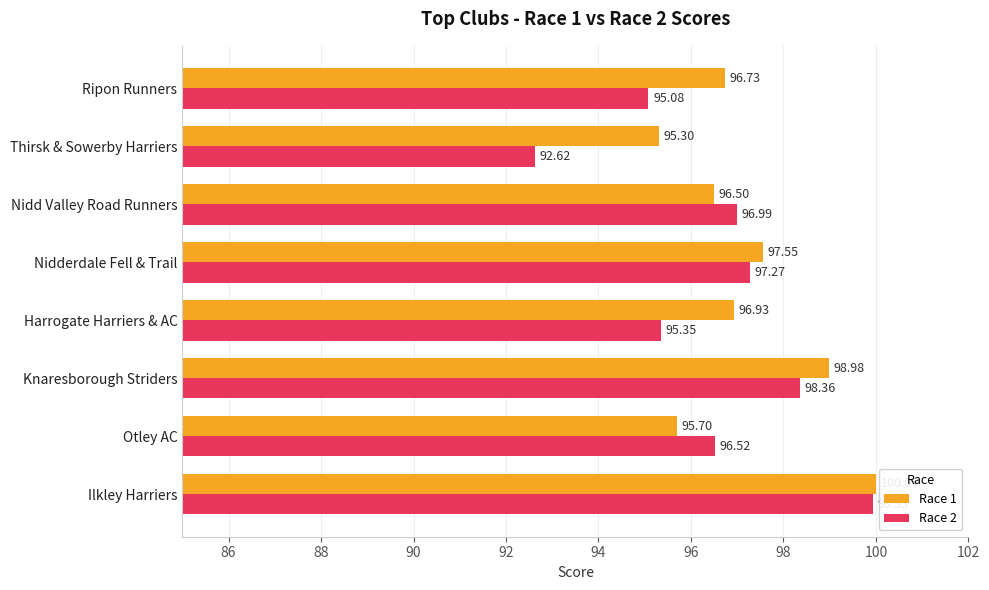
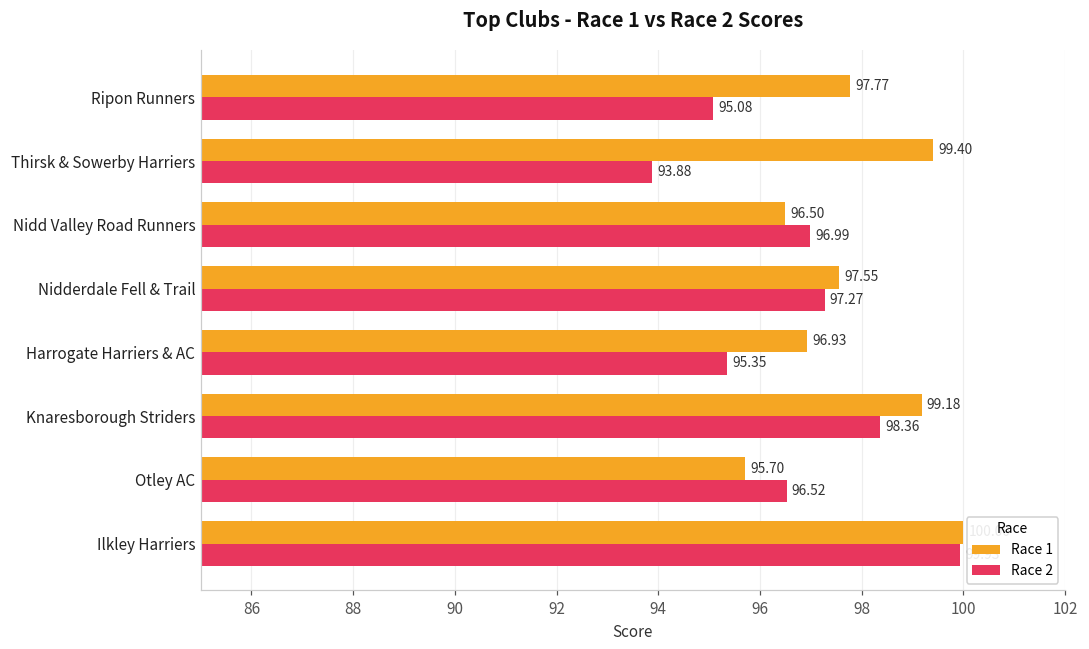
  {
    "Race 1": {
-     "Ripon Runners": 96.73,
-     "Thirsk & Sowerby Harriers": 95.30,
+     "Ripon Runners": 97.77,
+     "Thirsk & Sowerby Harriers": 99.40,
      "Nidd Valley Road Runners": 96.50,
      "Nidderdale Fell & Trail": 97.55,
      "Harrogate Harriers & AC": 96.93,
-     "Knaresborough Striders": 98.98,
+     "Knaresborough Striders": 99.18,
      "Otley AC": 95.70
    },
    "Race 2": {
      "Ripon Runners": 95.08,
-     "Thirsk & Sowerby Harriers": 92.62,
+     "Thirsk & Sowerby Harriers": 93.88,
      "Nidd Valley Road Runners": 96.99,
      "Nidderdale Fell & Trail": 97.27,
      "Harrogate Harriers & AC": 95.35,
      "Knaresborough Striders": 98.36,
      "Otley AC": 96.52
    }
  }
